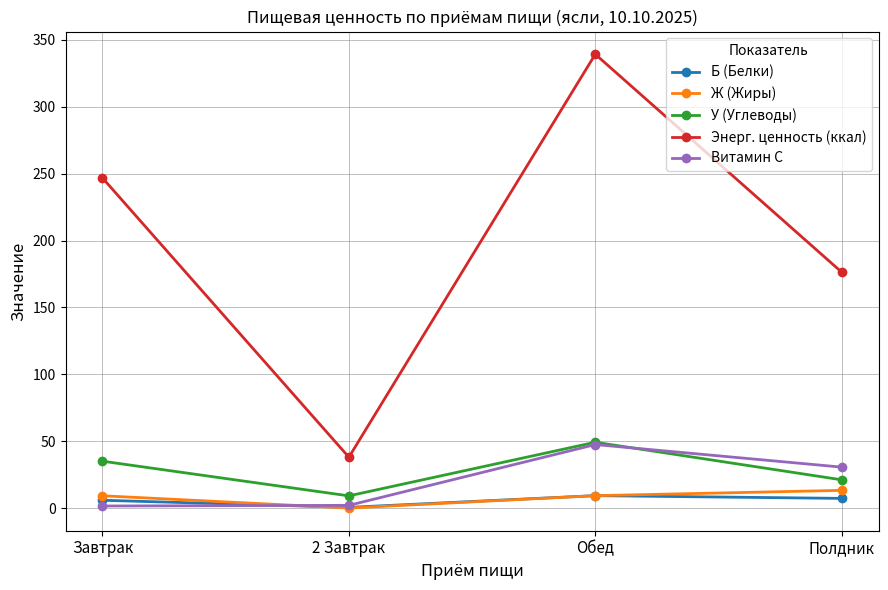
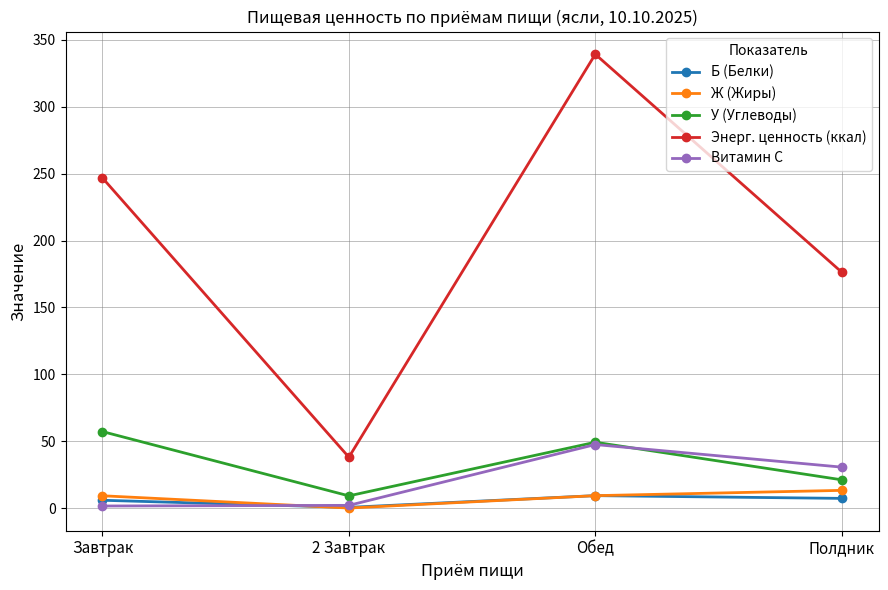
  {
    "Б (Белки)": {
      "Завтрак": 6,
      "Полдник": 7
    },
    "Ж (Жиры)": {
      "Завтрак": 9,
      "Полдник": 13
    },
    "У (Углеводы)": {
-     "Завтрак": 35,
+     "Завтрак": 57,
      "2 Завтрак": 9,
      "Полдник": 21
    },
    "Энерг. ценность (ккал)": {
      "Завтрак": 247,
      "2 Завтрак": 38,
      "Обед": 339,
      "Полдник": 176
    },
    "Витамин С": {
      "Завтрак": 2,
      "Полдник": 31
    }
  }
